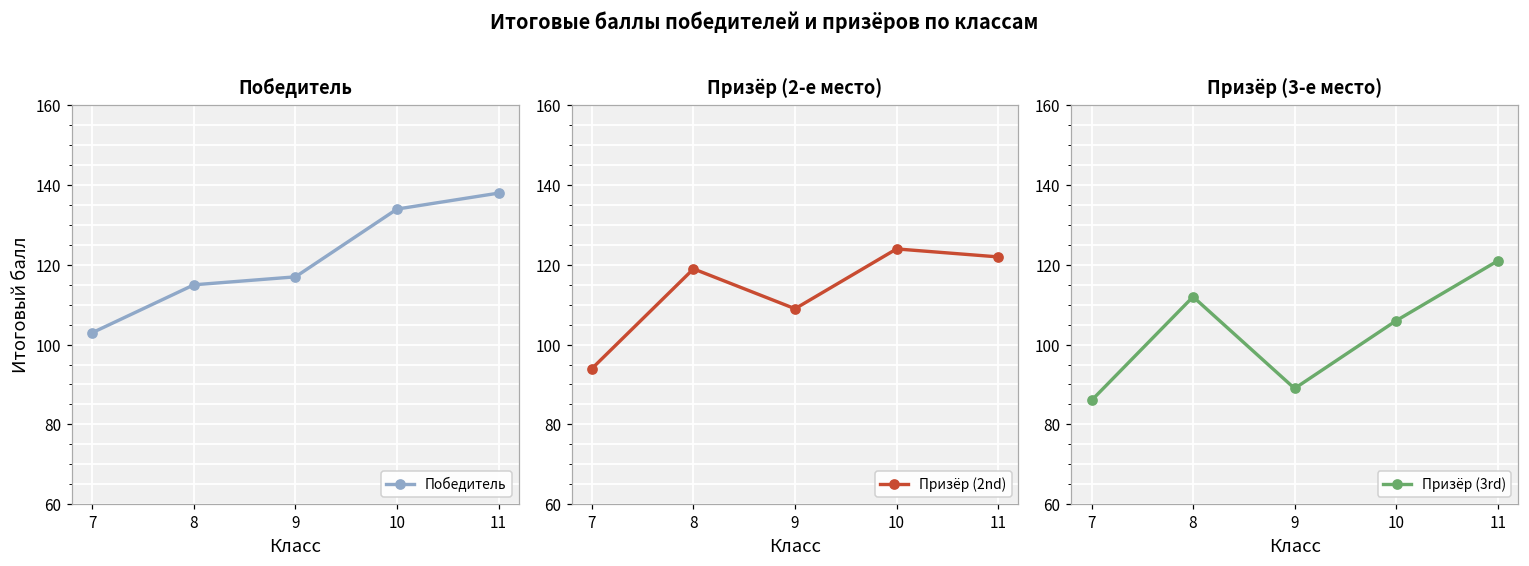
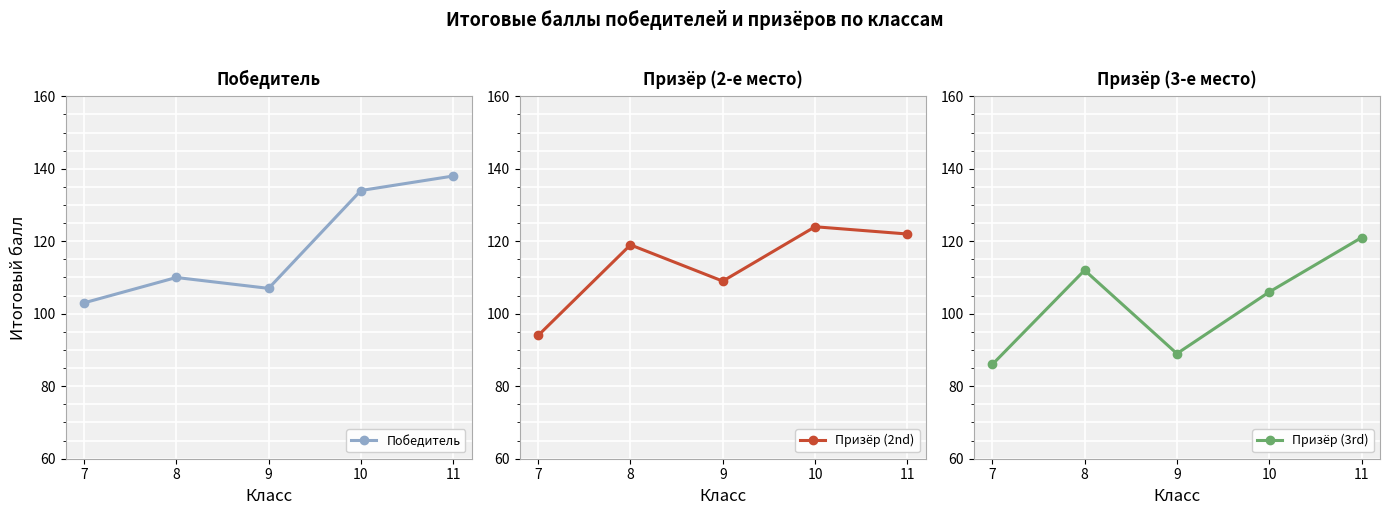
  {
    "Победитель": {
      "7": 103,
-     "8": 115,
-     "9": 117,
+     "8": 110,
+     "9": 107,
      "10": 134,
      "11": 138
    },
    "Призёр (2-е место)": {
      "7": 94,
      "8": 119,
      "9": 109,
      "10": 124,
      "11": 122
    },
    "Призёр (3-е место)": {
      "7": 86,
      "8": 112,
      "9": 89,
      "10": 106,
      "11": 121
    }
  }
